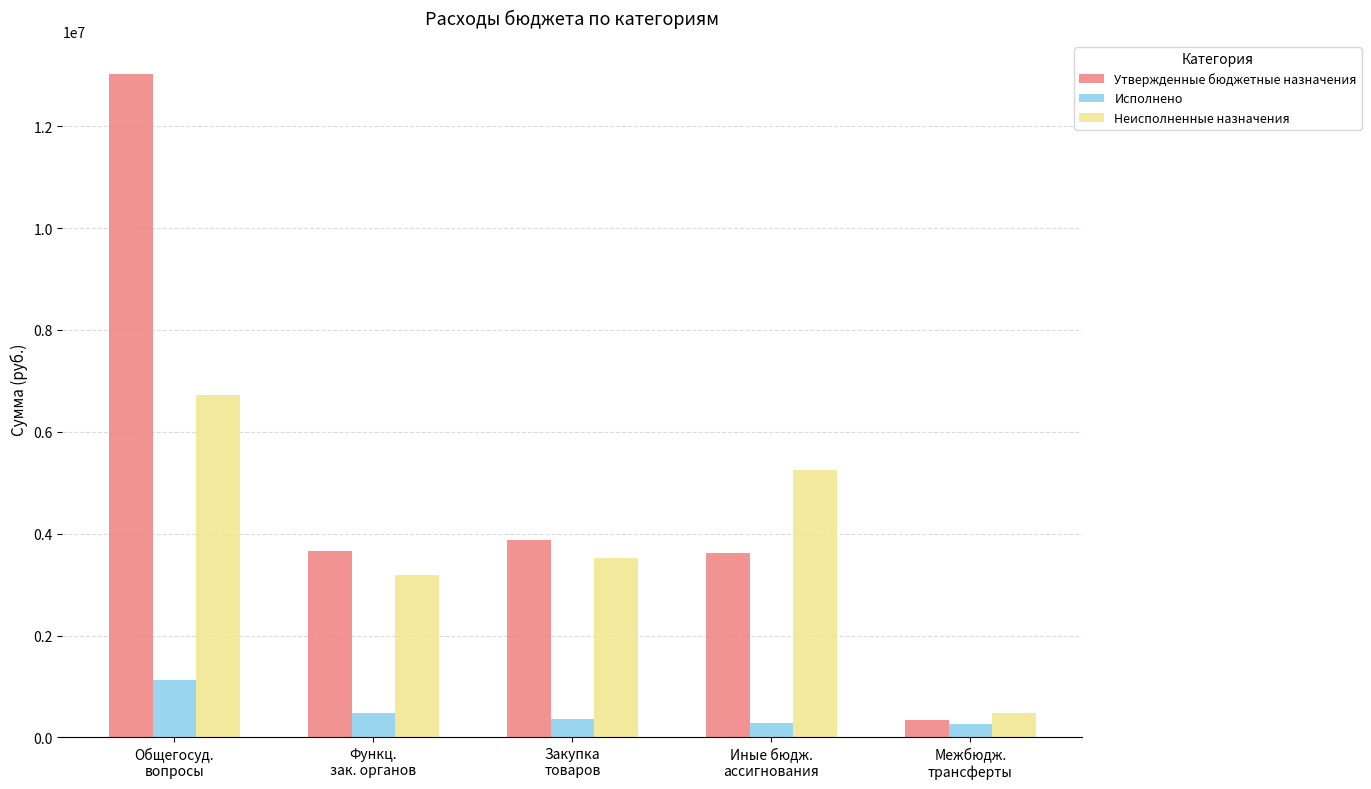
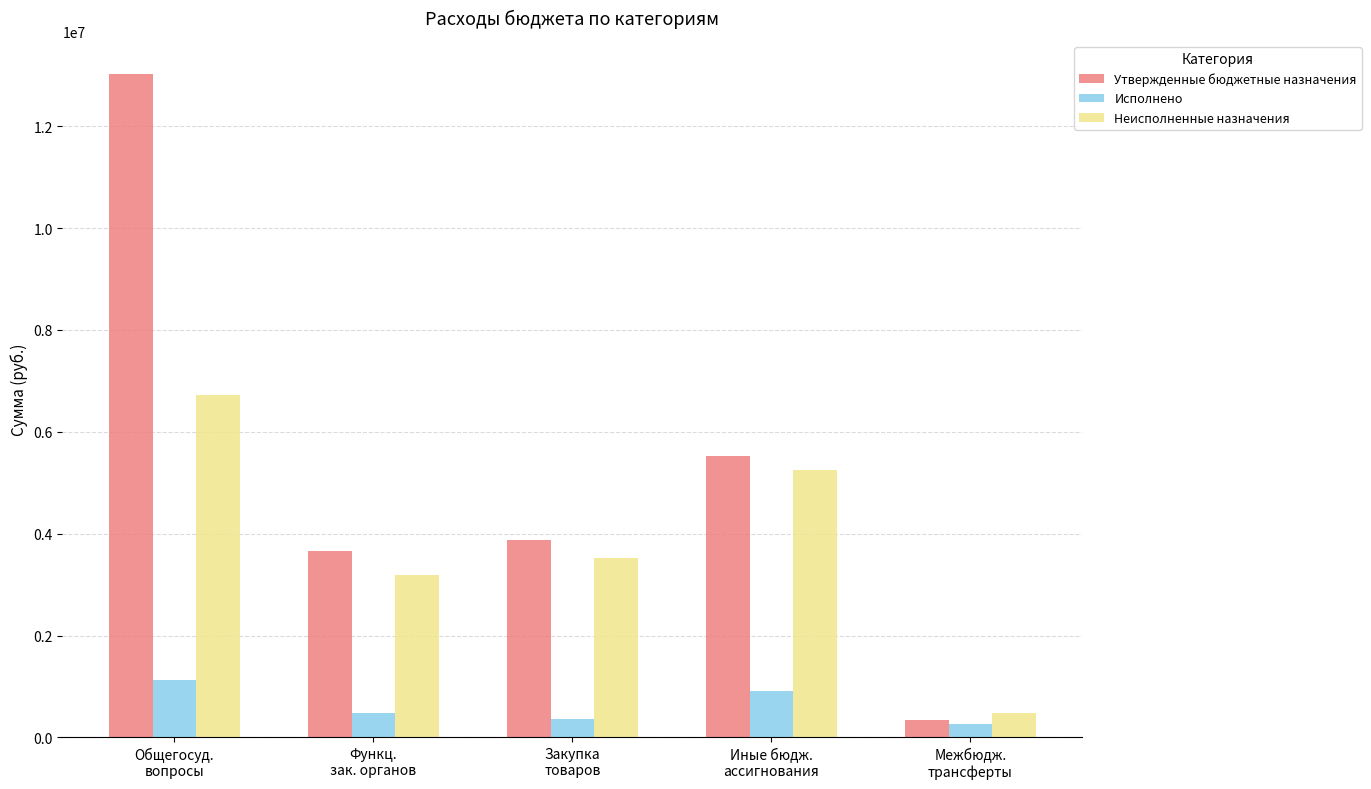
  {
    "Утвержденные бюджетные назначения": {
      "Общегосуд. вопросы": 13000000,
      "Функц. зак. органов": 3700000,
      "Закупка товаров": 3900000,
-     "Иные бюдж. ассигнования": 3600000,
+     "Иные бюдж. ассигнования": 5500000,
      "Межбюдж. трансферты": 300000
    },
    "Исполнено": {
      "Общегосуд. вопросы": 1100000,
      "Функц. зак. органов": 500000,
      "Закупка товаров": 400000,
-     "Иные бюдж. ассигнования": 300000,
+     "Иные бюдж. ассигнования": 900000,
      "Межбюдж. трансферты": 300000
    },
    "Неисполненные назначения": {
      "Общегосуд. вопросы": 6700000,
      "Функц. зак. органов": 3200000,
      "Закупка товаров": 3500000,
      "Иные бюдж. ассигнования": 5200000,
      "Межбюдж. трансферты": 500000
    }
  }
